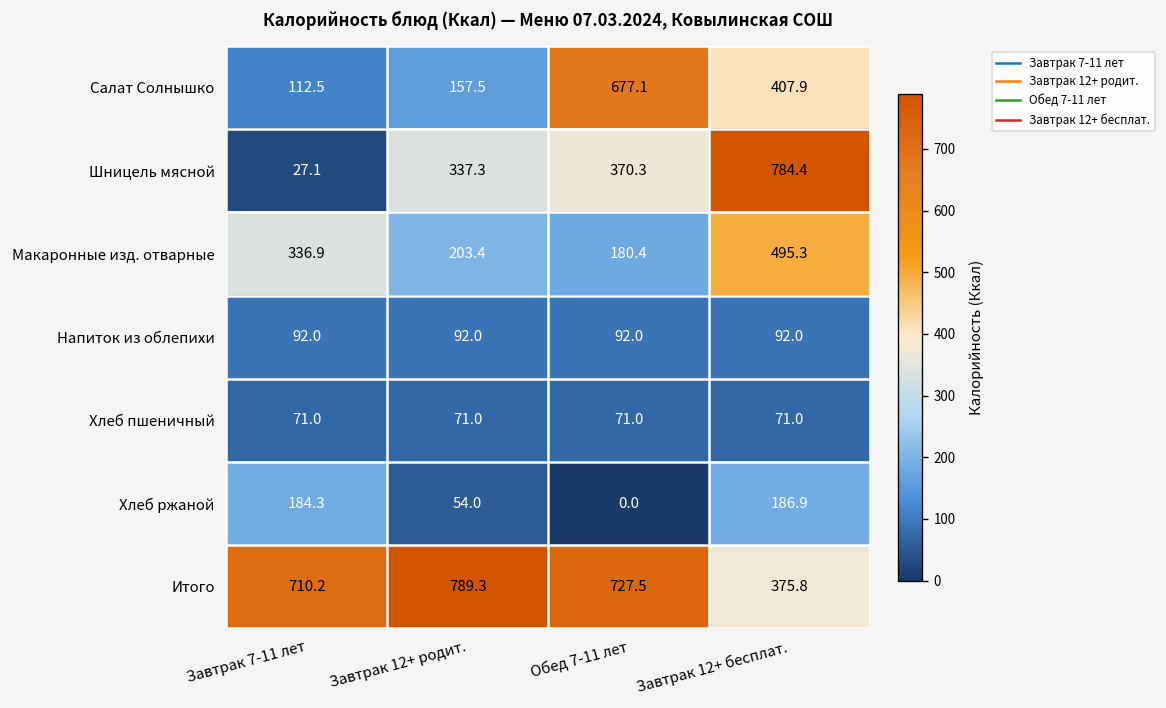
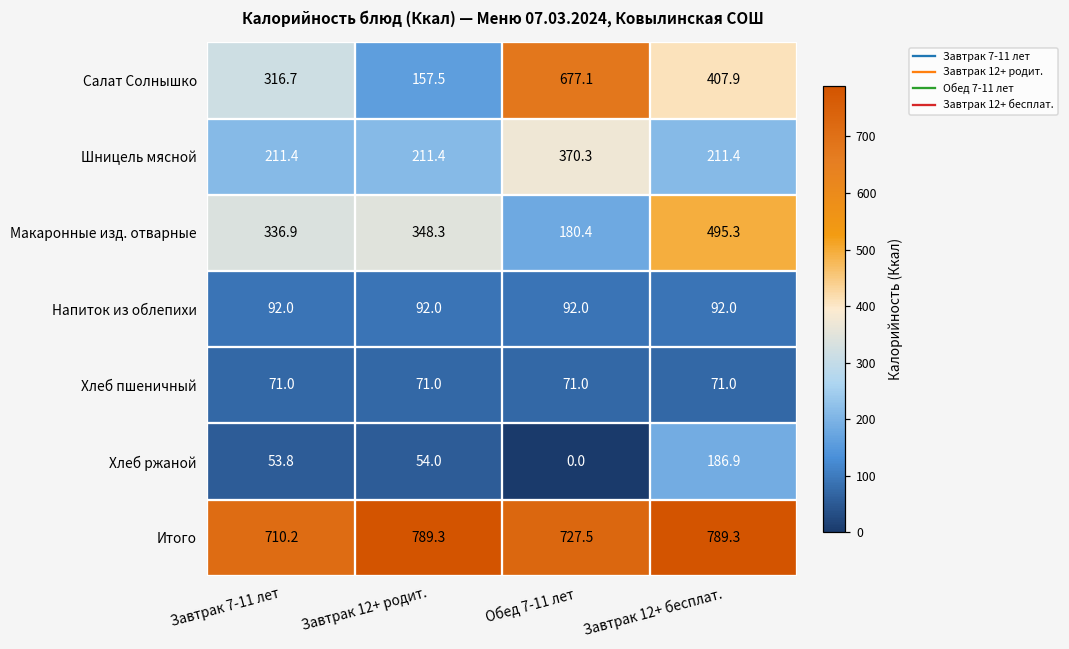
  {
    "Салат Солнышко": {
-     "Завтрак 7-11 лет": 112.5,
+     "Завтрак 7-11 лет": 316.7,
      "Завтрак 12+ родит.": 157.5,
      "Обед 7-11 лет": 677.1,
      "Завтрак 12+ бесплат.": 407.9
    },
    "Шницель мясной": {
-     "Завтрак 7-11 лет": 27.1,
-     "Завтрак 12+ родит.": 337.3,
+     "Завтрак 7-11 лет": 211.4,
+     "Завтрак 12+ родит.": 211.4,
      "Обед 7-11 лет": 370.3,
-     "Завтрак 12+ бесплат.": 784.4
+     "Завтрак 12+ бесплат.": 211.4
    },
    "Макаронные изд. отварные": {
      "Завтрак 7-11 лет": 336.9,
-     "Завтрак 12+ родит.": 203.4,
+     "Завтрак 12+ родит.": 348.3,
      "Обед 7-11 лет": 180.4,
      "Завтрак 12+ бесплат.": 495.3
    },
    "Напиток из облепихи": {
      "Завтрак 7-11 лет": 92.0,
      "Завтрак 12+ родит.": 92.0,
      "Обед 7-11 лет": 92.0,
      "Завтрак 12+ бесплат.": 92.0
    },
    "Хлеб пшеничный": {
      "Завтрак 7-11 лет": 71.0,
      "Завтрак 12+ родит.": 71.0,
      "Обед 7-11 лет": 71.0,
      "Завтрак 12+ бесплат.": 71.0
    },
    "Хлеб ржаной": {
-     "Завтрак 7-11 лет": 184.3,
+     "Завтрак 7-11 лет": 53.8,
      "Завтрак 12+ родит.": 54.0,
      "Обед 7-11 лет": 0.0,
      "Завтрак 12+ бесплат.": 186.9
    },
    "Итого": {
      "Завтрак 7-11 лет": 710.2,
      "Завтрак 12+ родит.": 789.3,
      "Обед 7-11 лет": 727.5,
-     "Завтрак 12+ бесплат.": 375.8
+     "Завтрак 12+ бесплат.": 789.3
    }
  }
